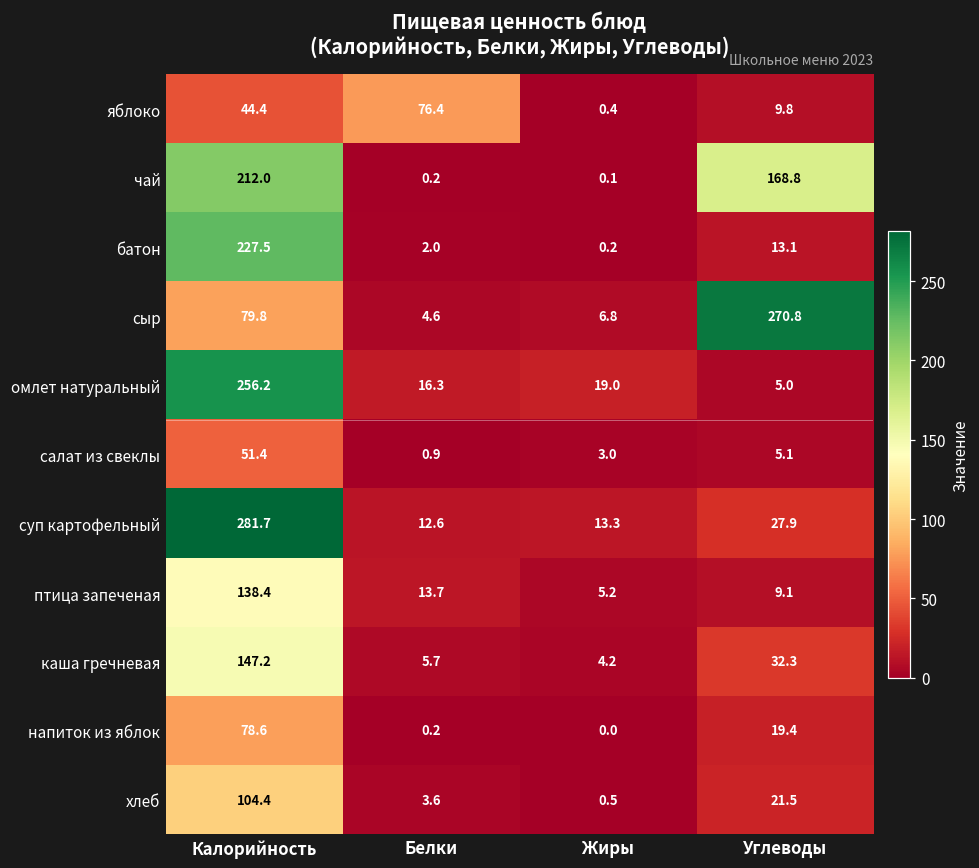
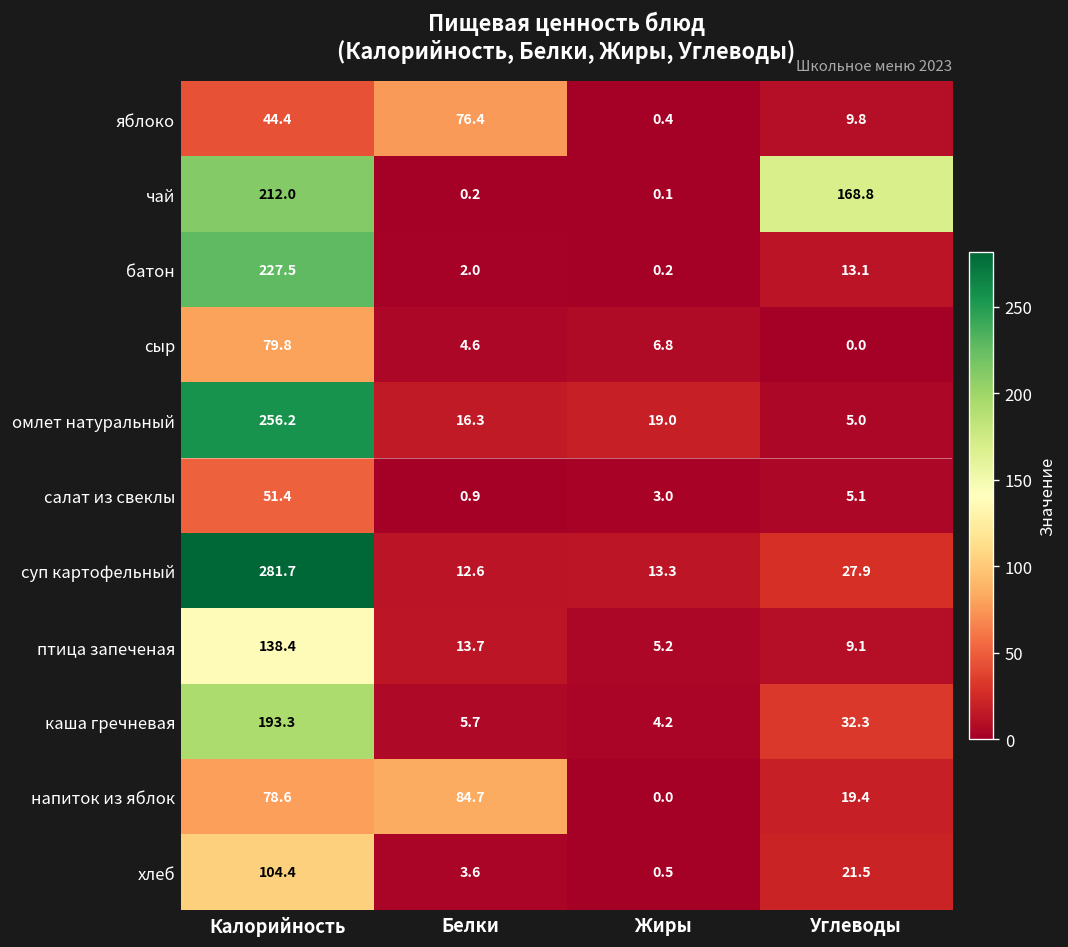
  {
    "яблоко": {
      "Калорийность": 44.4,
      "Белки": 76.4,
      "Жиры": 0.4,
      "Углеводы": 9.8
    },
    "чай": {
      "Калорийность": 212.0,
      "Белки": 0.2,
      "Жиры": 0.1,
      "Углеводы": 168.8
    },
    "батон": {
      "Калорийность": 227.5,
      "Белки": 2.0,
      "Жиры": 0.2,
      "Углеводы": 13.1
    },
    "сыр": {
      "Калорийность": 79.8,
      "Белки": 4.6,
      "Жиры": 6.8,
-     "Углеводы": 270.8
+     "Углеводы": 0.0
    },
    "омлет натуральный": {
      "Калорийность": 256.2,
      "Белки": 16.3,
      "Жиры": 19.0,
      "Углеводы": 5.0
    },
    "салат из свеклы": {
      "Калорийность": 51.4,
      "Белки": 0.9,
      "Жиры": 3.0,
      "Углеводы": 5.1
    },
    "суп картофельный": {
      "Калорийность": 281.7,
      "Белки": 12.6,
      "Жиры": 13.3,
      "Углеводы": 27.9
    },
    "птица запеченая": {
      "Калорийность": 138.4,
      "Белки": 13.7,
      "Жиры": 5.2,
      "Углеводы": 9.1
    },
    "каша гречневая": {
-     "Калорийность": 147.2,
+     "Калорийность": 193.3,
      "Белки": 5.7,
      "Жиры": 4.2,
      "Углеводы": 32.3
    },
    "напиток из яблок": {
      "Калорийность": 78.6,
-     "Белки": 0.2,
+     "Белки": 84.7,
      "Жиры": 0.0,
      "Углеводы": 19.4
    },
    "хлеб": {
      "Калорийность": 104.4,
      "Белки": 3.6,
      "Жиры": 0.5,
      "Углеводы": 21.5
    }
  }
